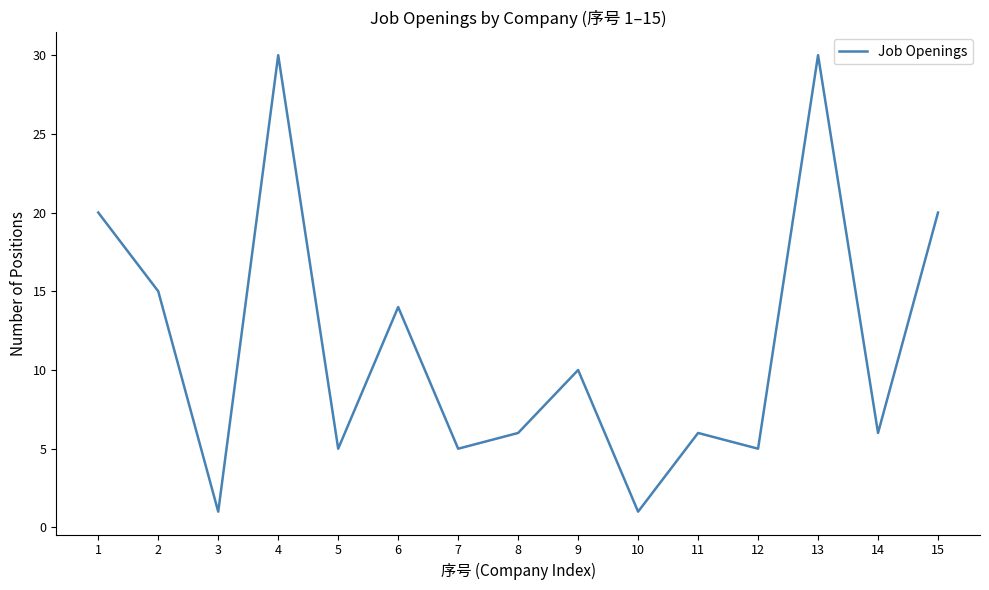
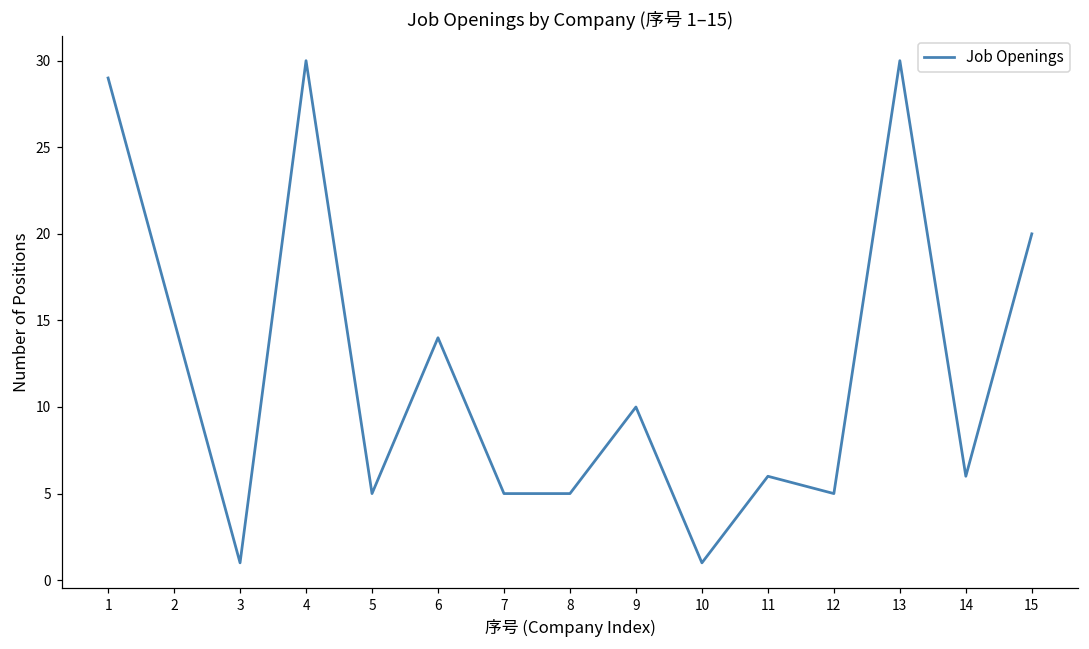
  {
-   "1": 20,
+   "1": 29,
    "2": 15,
    "3": 1,
    "4": 30,
    "5": 5,
    "6": 14,
    "7": 5,
-   "8": 6,
+   "8": 5,
    "9": 10,
    "10": 1,
    "11": 6,
    "12": 5,
    "13": 30,
    "14": 6,
    "15": 20
  }
